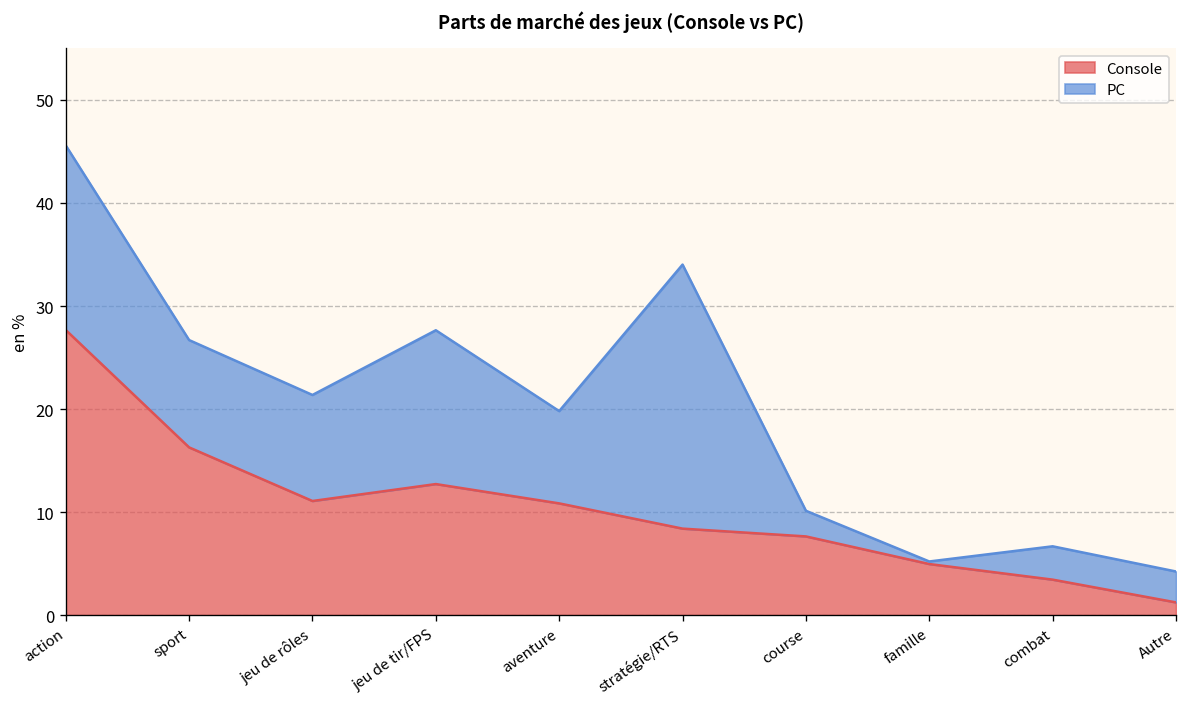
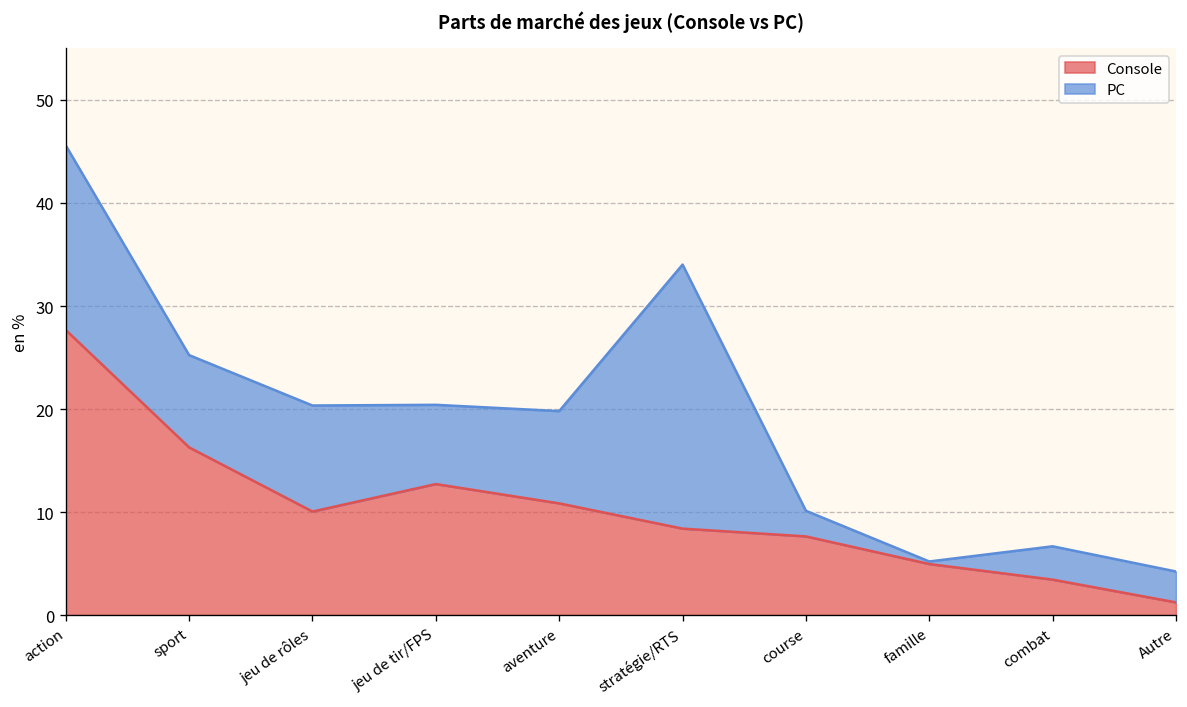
  {
    "Console": {
      "action": 28,
      "sport": 16,
-     "jeu de rôles": 11,
+     "jeu de rôles": 10,
      "jeu de tir/FPS": 13,
      "aventure": 11,
      "stratégie/RTS": 8,
      "course": 8,
      "combat": 3,
      "Autre": 1
    },
    "PC": {
      "action": 18,
-     "sport": 10,
+     "sport": 9,
      "jeu de rôles": 10,
-     "jeu de tir/FPS": 15,
+     "jeu de tir/FPS": 8,
      "aventure": 9,
      "stratégie/RTS": 26,
      "course": 2,
      "combat": 3,
      "Autre": 3
    }
  }
